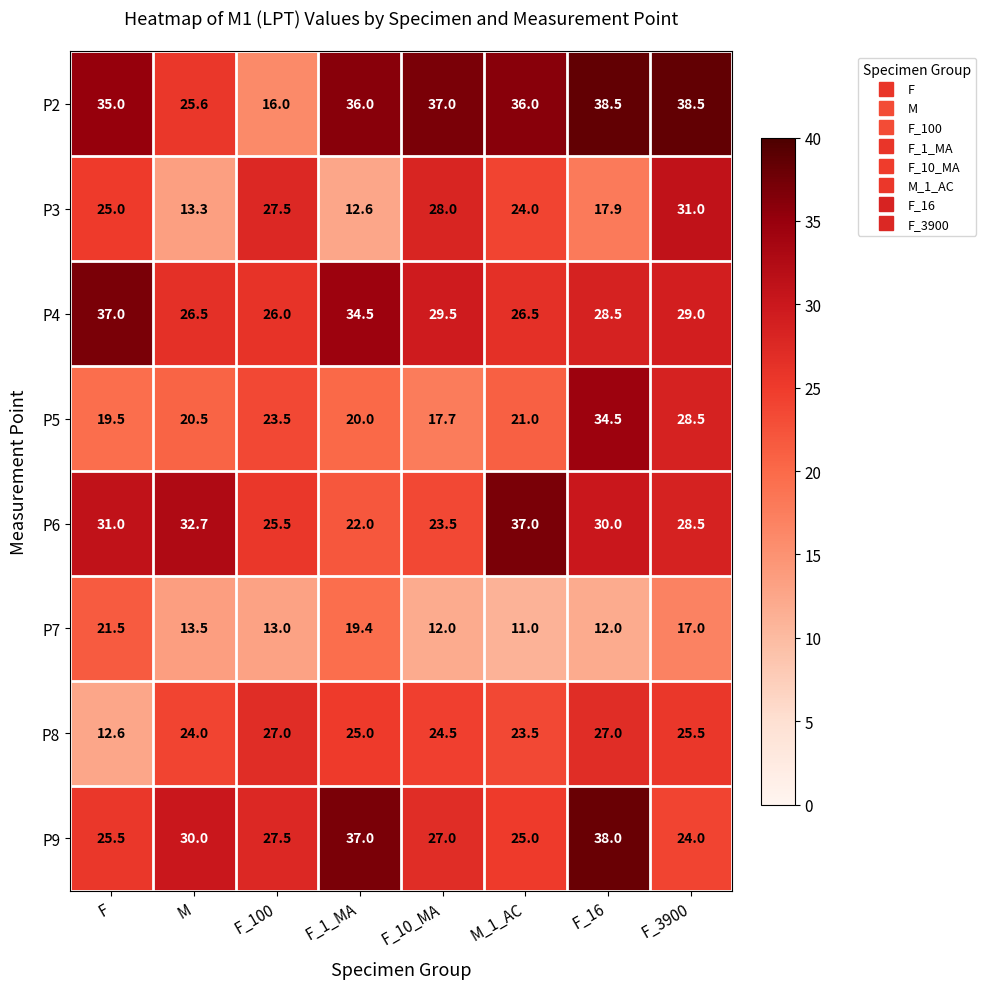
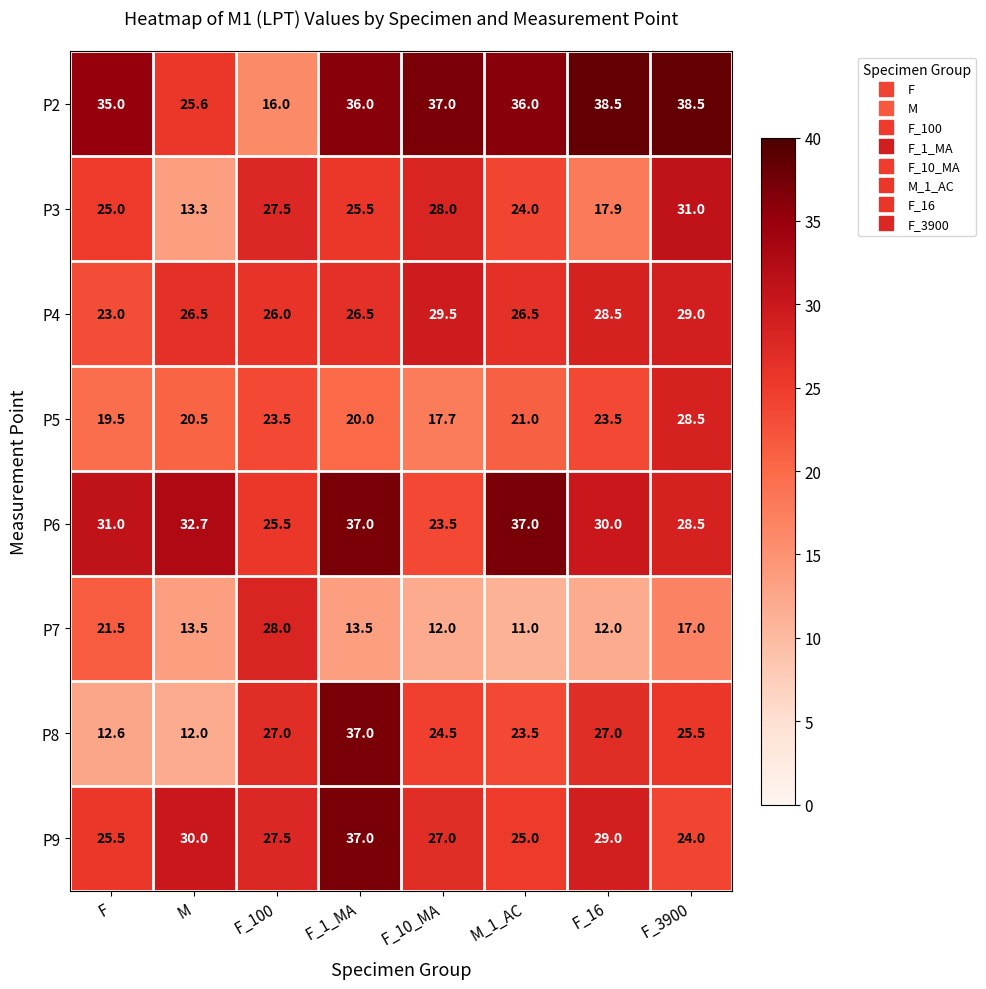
  {
    "P2": {
      "F": 35.0,
      "M": 25.6,
      "F_100": 16.0,
      "F_1_MA": 36.0,
      "F_10_MA": 37.0,
      "M_1_AC": 36.0,
      "F_16": 38.5,
      "F_3900": 38.5
    },
    "P3": {
      "F": 25.0,
      "M": 13.3,
      "F_100": 27.5,
-     "F_1_MA": 12.6,
+     "F_1_MA": 25.5,
      "F_10_MA": 28.0,
      "M_1_AC": 24.0,
      "F_16": 17.9,
      "F_3900": 31.0
    },
    "P4": {
-     "F": 37.0,
+     "F": 23.0,
      "M": 26.5,
      "F_100": 26.0,
-     "F_1_MA": 34.5,
+     "F_1_MA": 26.5,
      "F_10_MA": 29.5,
      "M_1_AC": 26.5,
      "F_16": 28.5,
      "F_3900": 29.0
    },
    "P5": {
      "F": 19.5,
      "M": 20.5,
      "F_100": 23.5,
      "F_1_MA": 20.0,
      "F_10_MA": 17.7,
      "M_1_AC": 21.0,
-     "F_16": 34.5,
+     "F_16": 23.5,
      "F_3900": 28.5
    },
    "P6": {
      "F": 31.0,
      "M": 32.7,
      "F_100": 25.5,
-     "F_1_MA": 22.0,
+     "F_1_MA": 37.0,
      "F_10_MA": 23.5,
      "M_1_AC": 37.0,
      "F_16": 30.0,
      "F_3900": 28.5
    },
    "P7": {
      "F": 21.5,
      "M": 13.5,
-     "F_100": 13.0,
-     "F_1_MA": 19.4,
+     "F_100": 28.0,
+     "F_1_MA": 13.5,
      "F_10_MA": 12.0,
      "M_1_AC": 11.0,
      "F_16": 12.0,
      "F_3900": 17.0
    },
    "P8": {
      "F": 12.6,
-     "M": 24.0,
+     "M": 12.0,
      "F_100": 27.0,
-     "F_1_MA": 25.0,
+     "F_1_MA": 37.0,
      "F_10_MA": 24.5,
      "M_1_AC": 23.5,
      "F_16": 27.0,
      "F_3900": 25.5
    },
    "P9": {
      "F": 25.5,
      "M": 30.0,
      "F_100": 27.5,
      "F_1_MA": 37.0,
      "F_10_MA": 27.0,
      "M_1_AC": 25.0,
-     "F_16": 38.0,
+     "F_16": 29.0,
      "F_3900": 24.0
    }
  }
